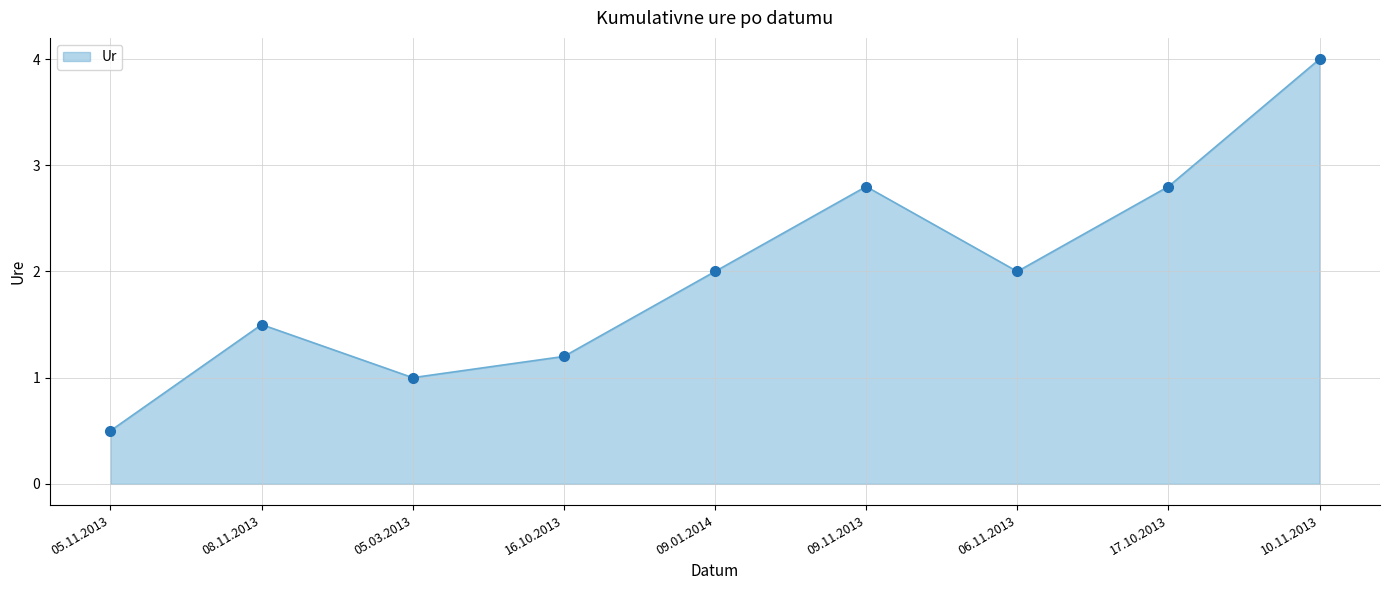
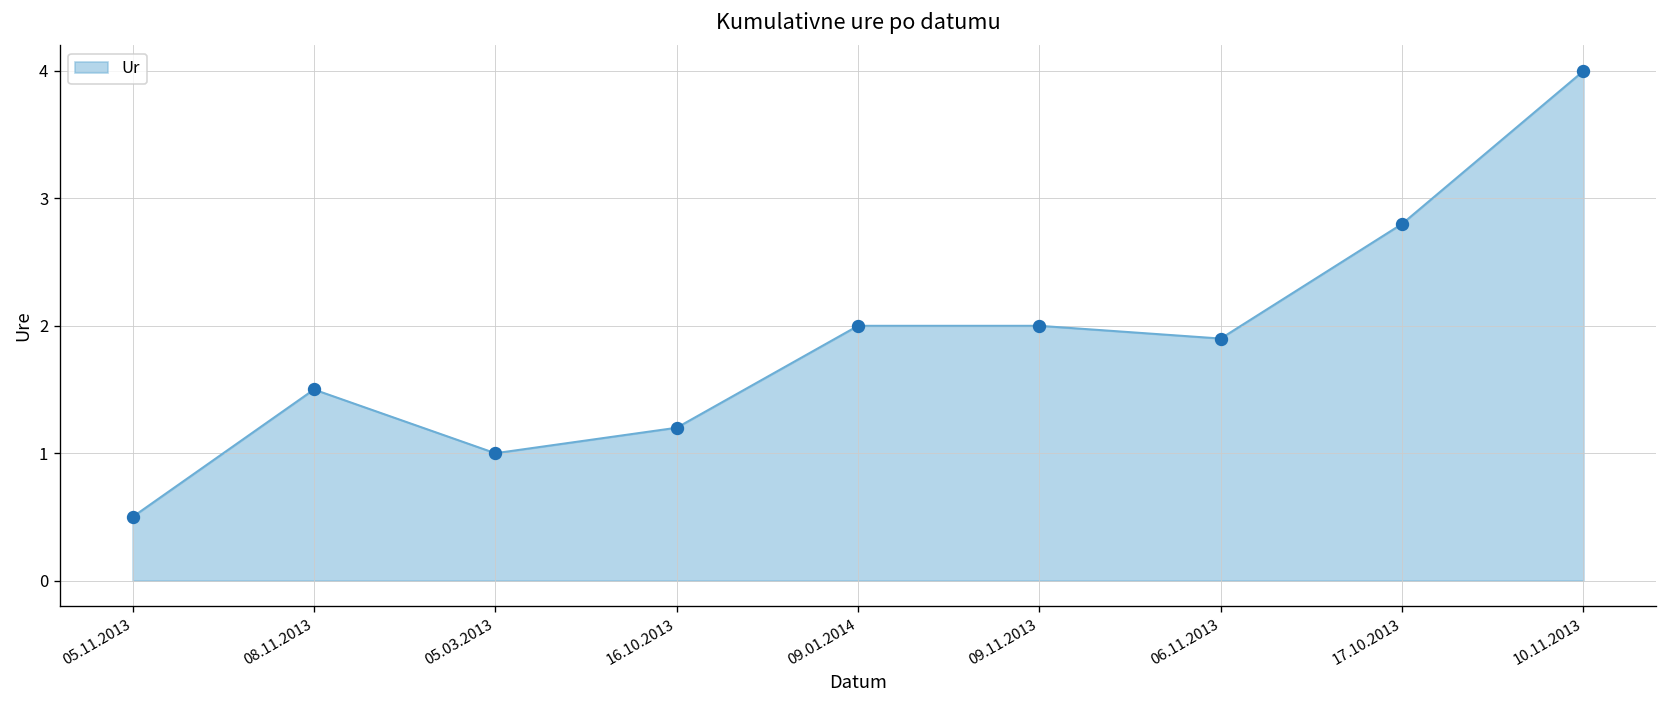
  {
    "05.11.2013": 0.5,
    "08.11.2013": 1.5,
    "05.03.2013": 1.0,
    "16.10.2013": 1.2,
    "09.01.2014": 2.0,
-   "09.11.2013": 2.8,
-   "06.11.2013": 2.0,
+   "09.11.2013": 2.0,
+   "06.11.2013": 1.9,
    "17.10.2013": 2.8,
    "10.11.2013": 4.0
  }
